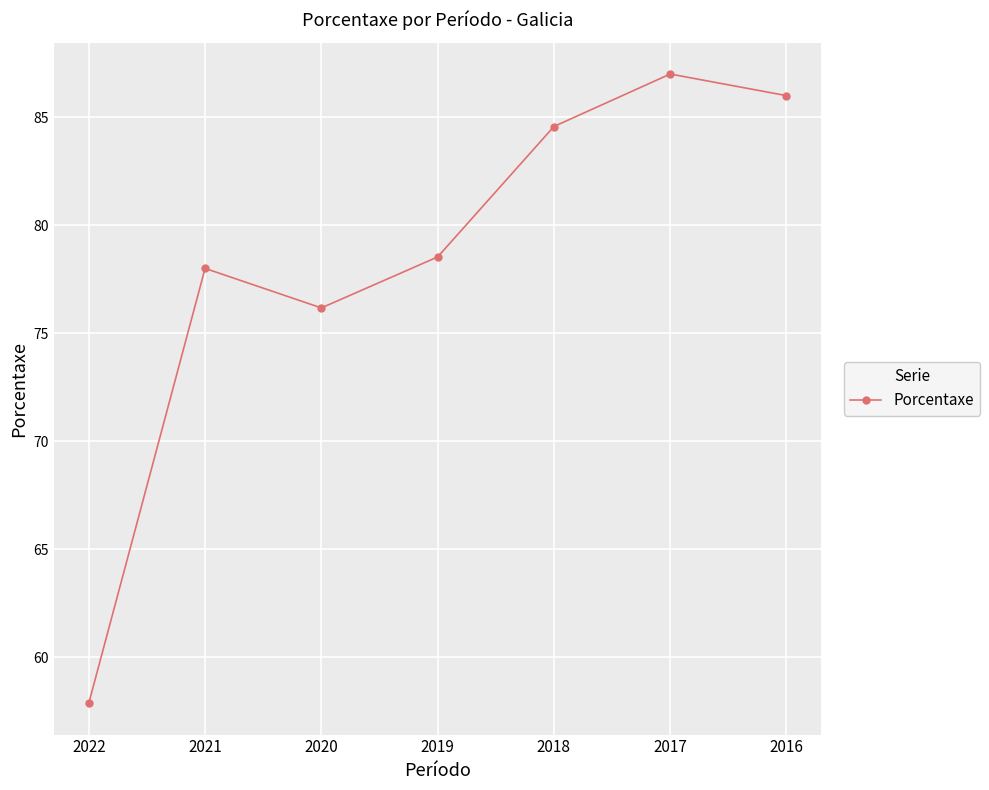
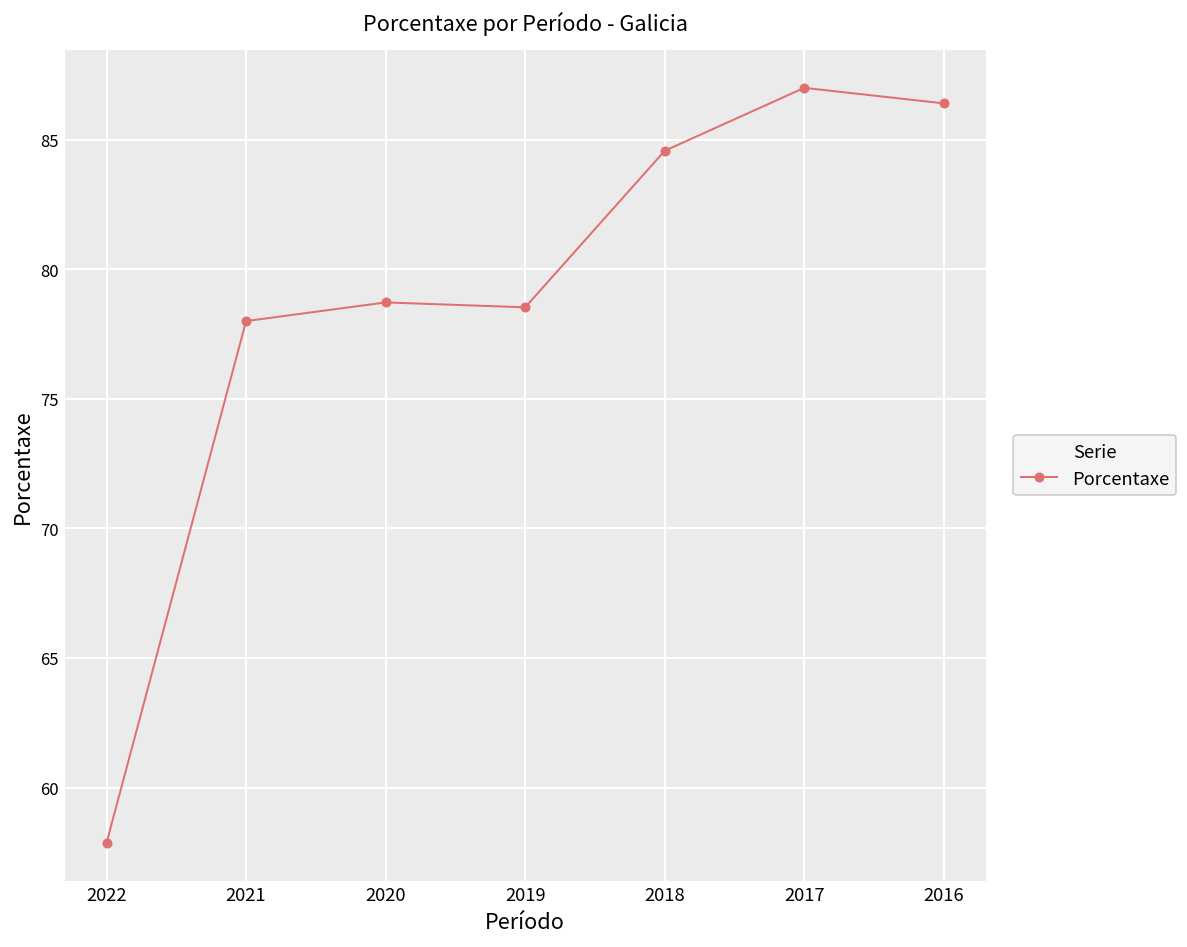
  {
    "2022": 57.9,
    "2021": 78.0,
-   "2020": 76.2,
+   "2020": 78.7,
    "2019": 78.5,
    "2018": 84.6,
    "2017": 87.0,
-   "2016": 86.0
+   "2016": 86.4
  }
